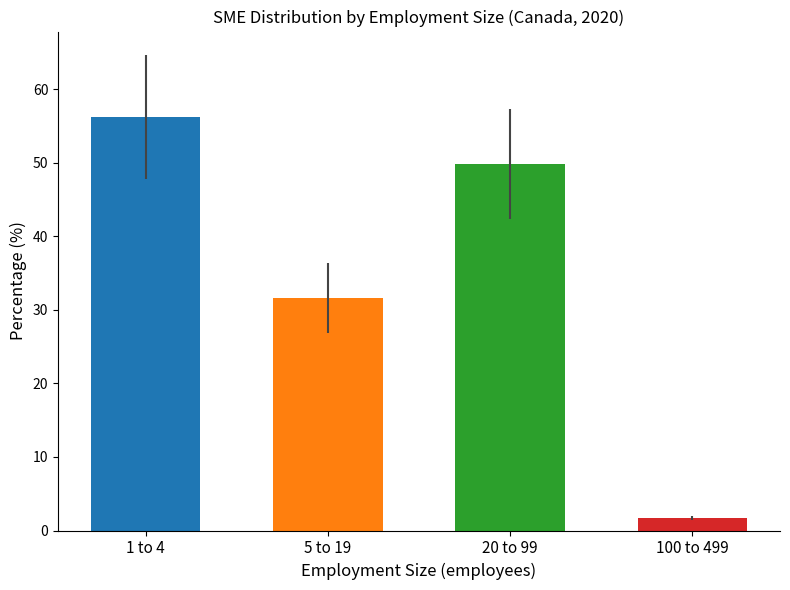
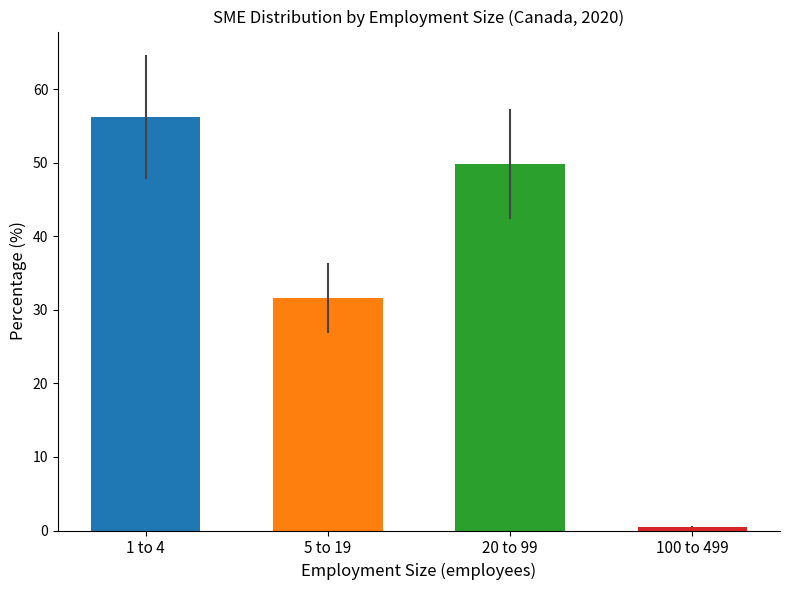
  {
    "1 to 4": 56,
    "5 to 19": 32,
    "20 to 99": 50,
-   "100 to 499": 2
+   "100 to 499": 1
  }
